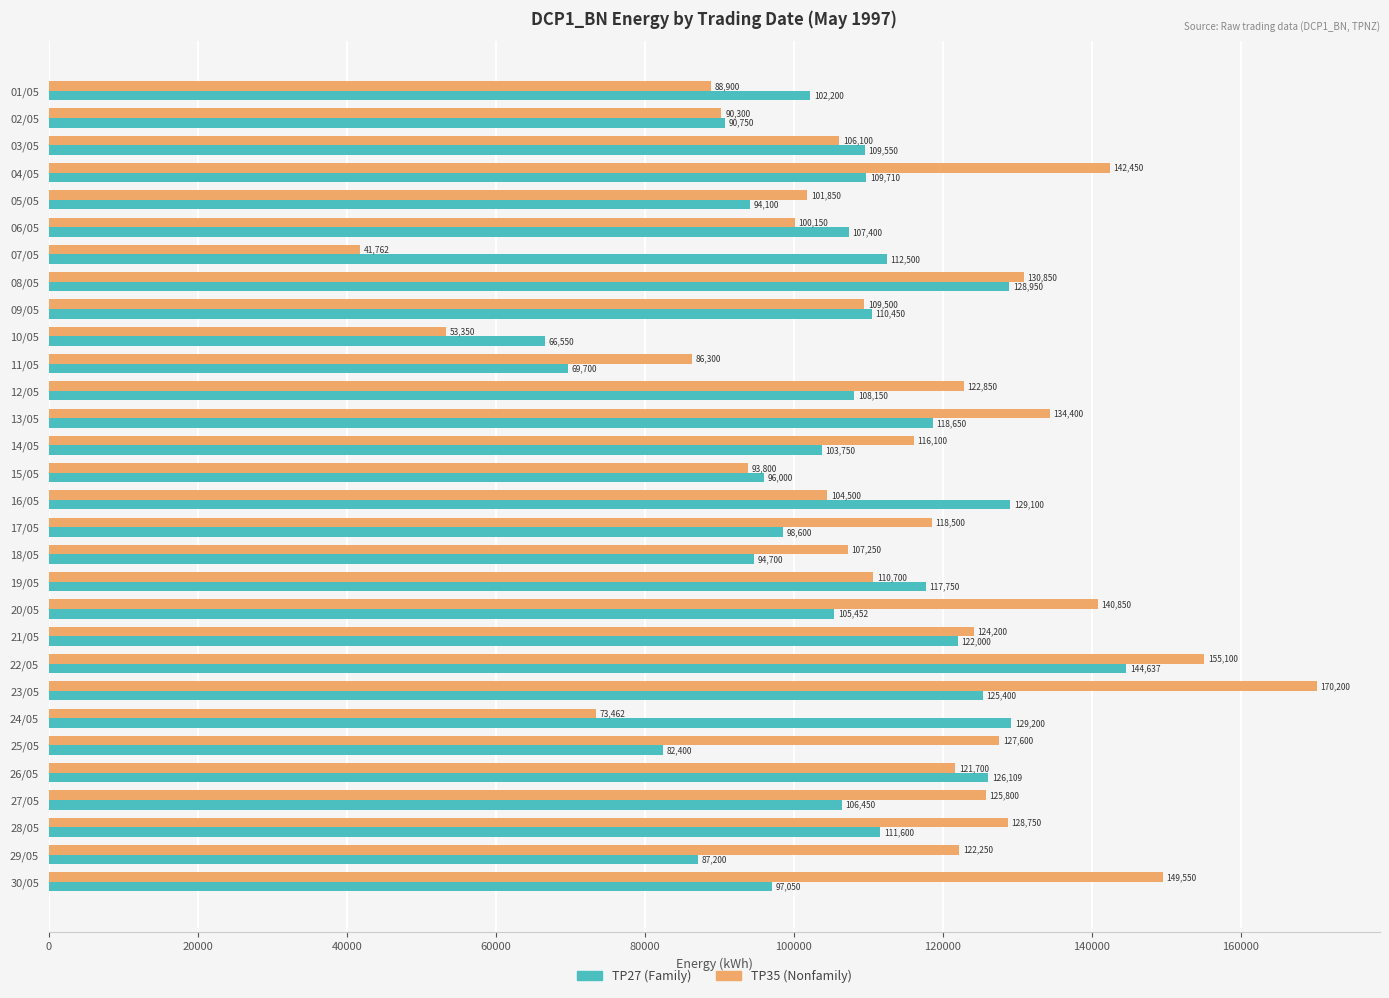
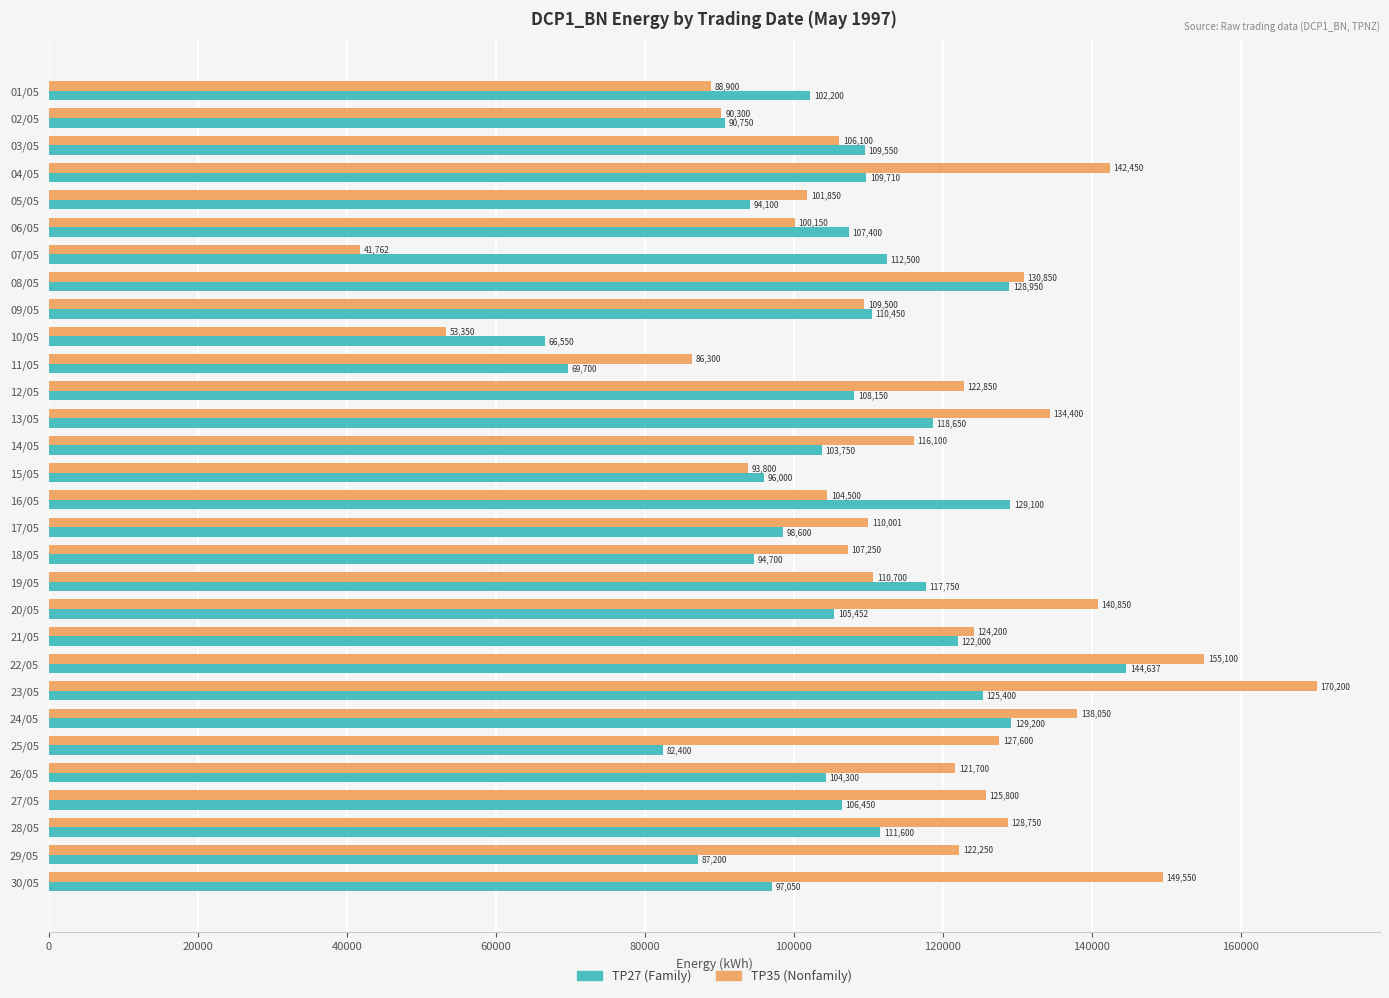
  {
    "TP27 (Family)": {
      "01/05": "102,200",
      "02/05": "90,750",
      "03/05": "109,550",
      "04/05": "109,710",
      "05/05": "94,100",
      "06/05": "107,400",
      "07/05": "112,500",
      "08/05": "128,950",
      "09/05": "110,450",
      "10/05": "66,550",
      "11/05": "69,700",
      "12/05": "108,150",
      "13/05": "118,650",
      "14/05": "103,750",
      "15/05": "96,000",
      "16/05": "129,100",
      "17/05": "98,600",
      "18/05": "94,700",
      "19/05": "117,750",
      "20/05": "105,452",
      "21/05": "122,000",
      "22/05": "144,637",
      "23/05": "125,400",
      "24/05": "129,200",
      "25/05": "82,400",
-     "26/05": "126,109",
+     "26/05": "104,300",
      "27/05": "106,450",
      "28/05": "111,600",
      "29/05": "87,200",
      "30/05": "97,050"
    },
    "TP35 (Nonfamily)": {
      "01/05": "88,900",
      "02/05": "90,300",
      "03/05": "106,100",
      "04/05": "142,450",
      "05/05": "101,850",
      "06/05": "100,150",
      "07/05": "41,762",
      "08/05": "130,850",
      "09/05": "109,500",
      "10/05": "53,350",
      "11/05": "86,300",
      "12/05": "122,850",
      "13/05": "134,400",
      "14/05": "116,100",
      "15/05": "93,800",
      "16/05": "104,500",
-     "17/05": "118,500",
+     "17/05": "110,001",
      "18/05": "107,250",
      "19/05": "110,700",
      "20/05": "140,850",
      "21/05": "124,200",
      "22/05": "155,100",
      "23/05": "170,200",
-     "24/05": "73,462",
+     "24/05": "138,050",
      "25/05": "127,600",
      "26/05": "121,700",
      "27/05": "125,800",
      "28/05": "128,750",
      "29/05": "122,250",
      "30/05": "149,550"
    }
  }
